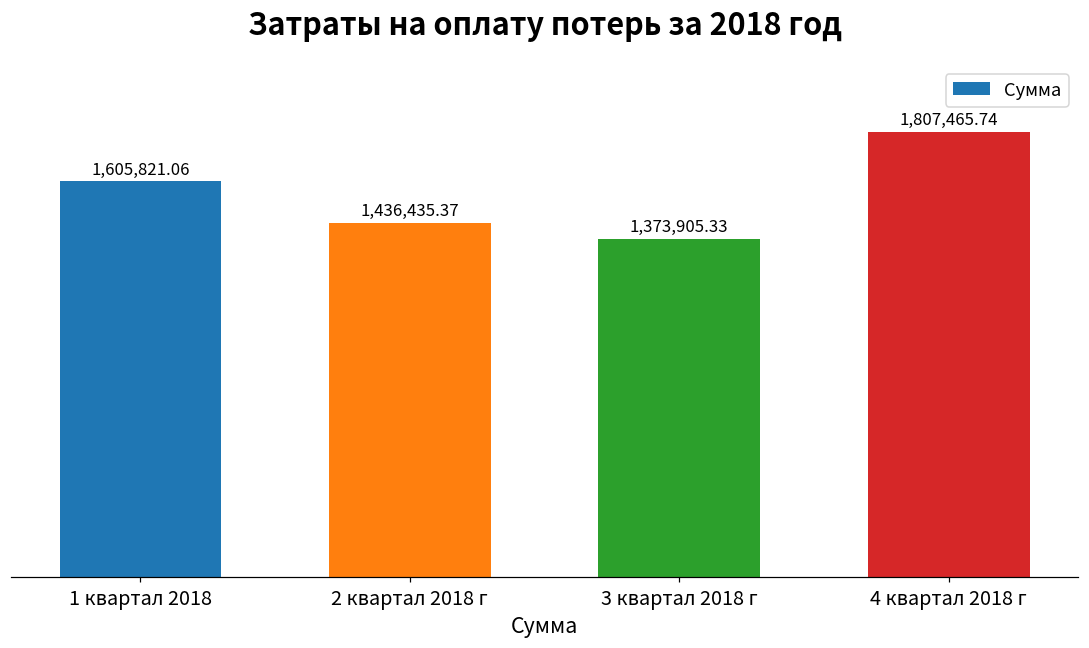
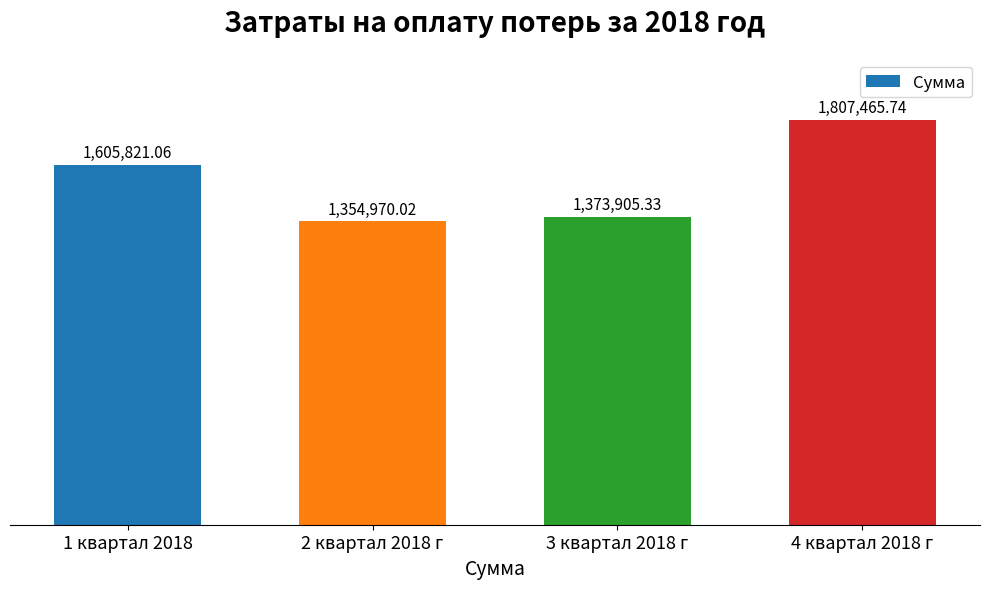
  {
    "1 квартал 2018": "1,605,821.06",
-   "2 квартал 2018 г": "1,436,435.37",
+   "2 квартал 2018 г": "1,354,970.02",
    "3 квартал 2018 г": "1,373,905.33",
    "4 квартал 2018 г": "1,807,465.74"
  }
